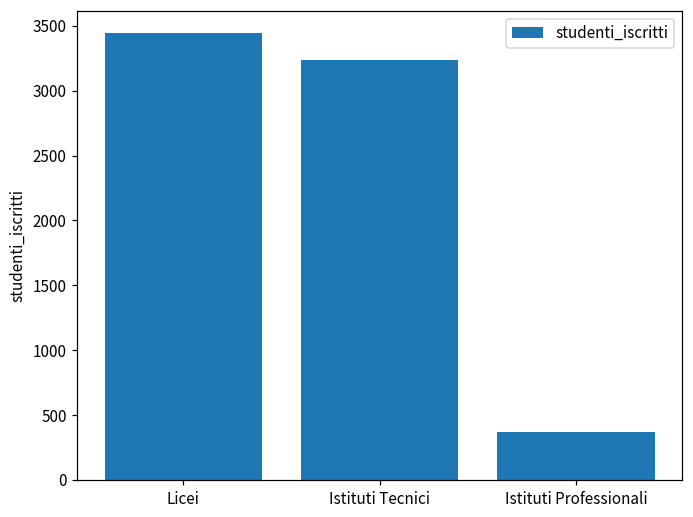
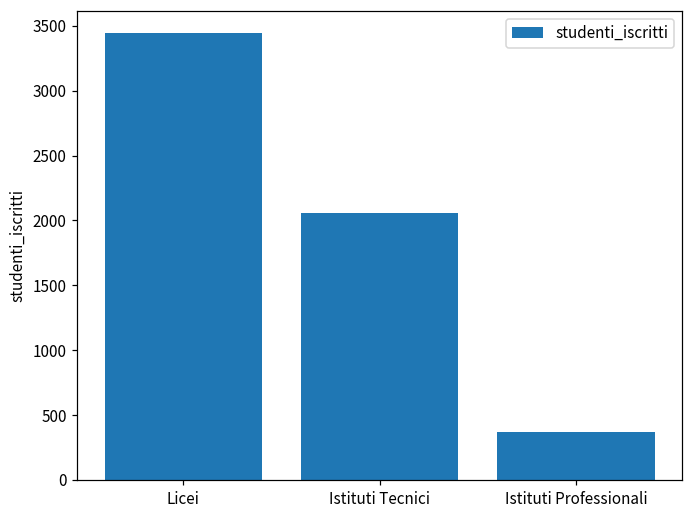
  {
    "Licei": 3440,
-   "Istituti Tecnici": 3230,
+   "Istituti Tecnici": 2060,
    "Istituti Professionali": 370
  }
